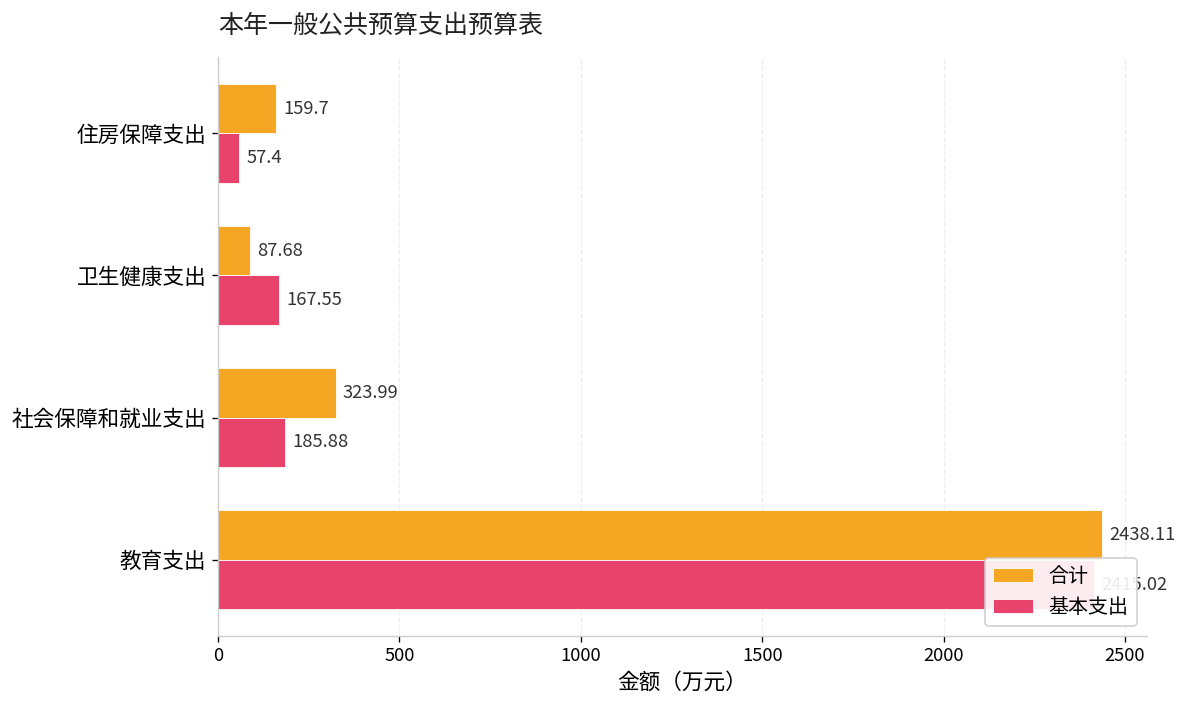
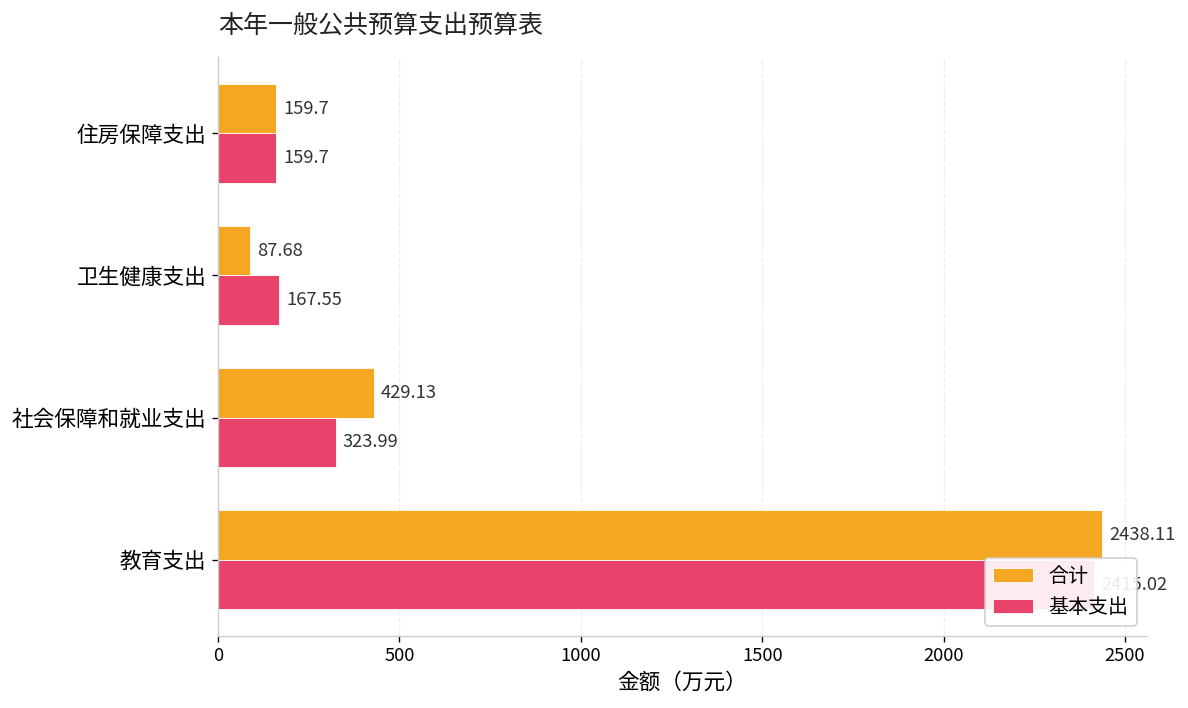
  {
    "合计": {
      "住房保障支出": 159.7,
      "卫生健康支出": 87.68,
-     "社会保障和就业支出": 323.99,
+     "社会保障和就业支出": 429.13,
      "教育支出": 2438.11
    },
    "基本支出": {
-     "住房保障支出": 57.4,
+     "住房保障支出": 159.7,
      "卫生健康支出": 167.55,
-     "社会保障和就业支出": 185.88
+     "社会保障和就业支出": 323.99
    }
  }
